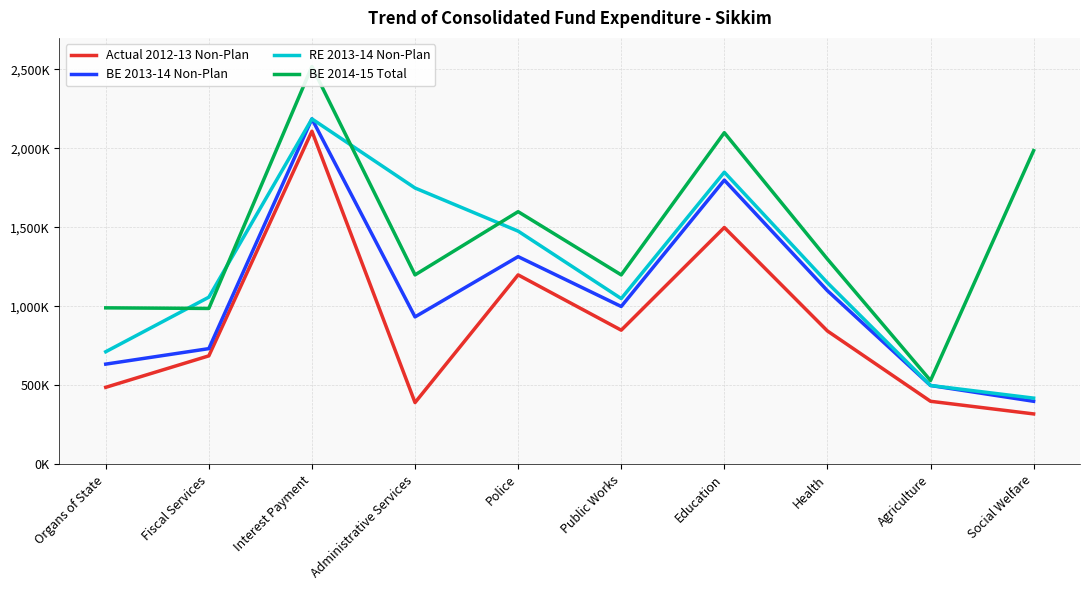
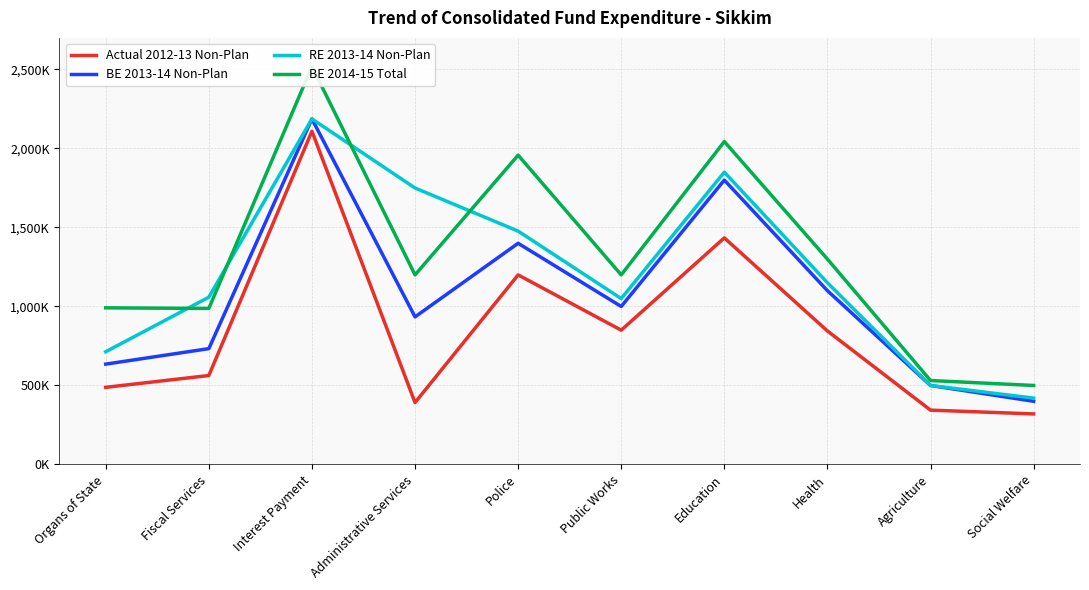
  {
    "Actual 2012-13 Non-Plan": {
      "Organs of State": "490,000",
-     "Fiscal Services": "690,000",
+     "Fiscal Services": "560,000",
      "Interest Payment": "2,110,000",
      "Administrative Services": "390,000",
      "Police": "1,200,000",
      "Public Works": "850,000",
-     "Education": "1,500,000",
+     "Education": "1,430,000",
      "Health": "850,000",
-     "Agriculture": "400,000",
+     "Agriculture": "340,000",
      "Social Welfare": "320,000"
    },
    "BE 2013-14 Non-Plan": {
      "Organs of State": "640,000",
      "Fiscal Services": "730,000",
      "Administrative Services": "930,000",
-     "Police": "1,320,000",
+     "Police": "1,400,000",
      "Public Works": "1,000,000",
      "Education": "1,800,000",
      "Health": "1,100,000",
      "Social Welfare": "400,000"
    },
    "RE 2013-14 Non-Plan": {
      "Organs of State": "710,000",
      "Fiscal Services": "1,060,000",
      "Administrative Services": "1,750,000",
      "Police": "1,480,000",
      "Public Works": "1,050,000",
      "Education": "1,850,000",
      "Health": "1,150,000",
      "Social Welfare": "420,000"
    },
    "BE 2014-15 Total": {
      "Organs of State": "990,000",
      "Fiscal Services": "990,000",
      "Administrative Services": "1,200,000",
-     "Police": "1,600,000",
+     "Police": "1,960,000",
      "Public Works": "1,200,000",
-     "Education": "2,100,000",
+     "Education": "2,040,000",
      "Health": "1,300,000",
      "Agriculture": "530,000",
-     "Social Welfare": "1,990,000"
+     "Social Welfare": "500,000"
    }
  }
